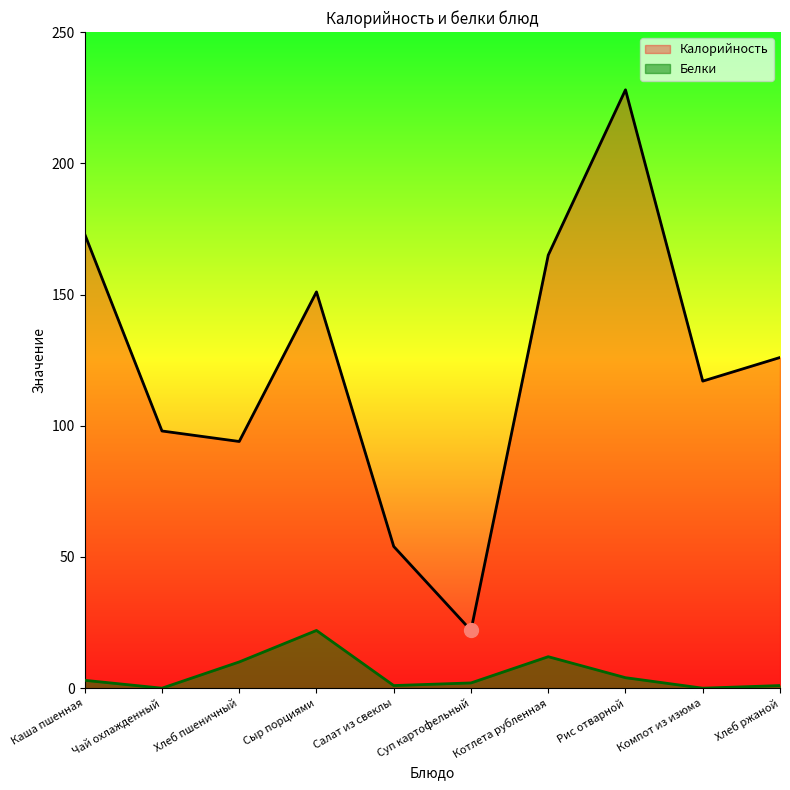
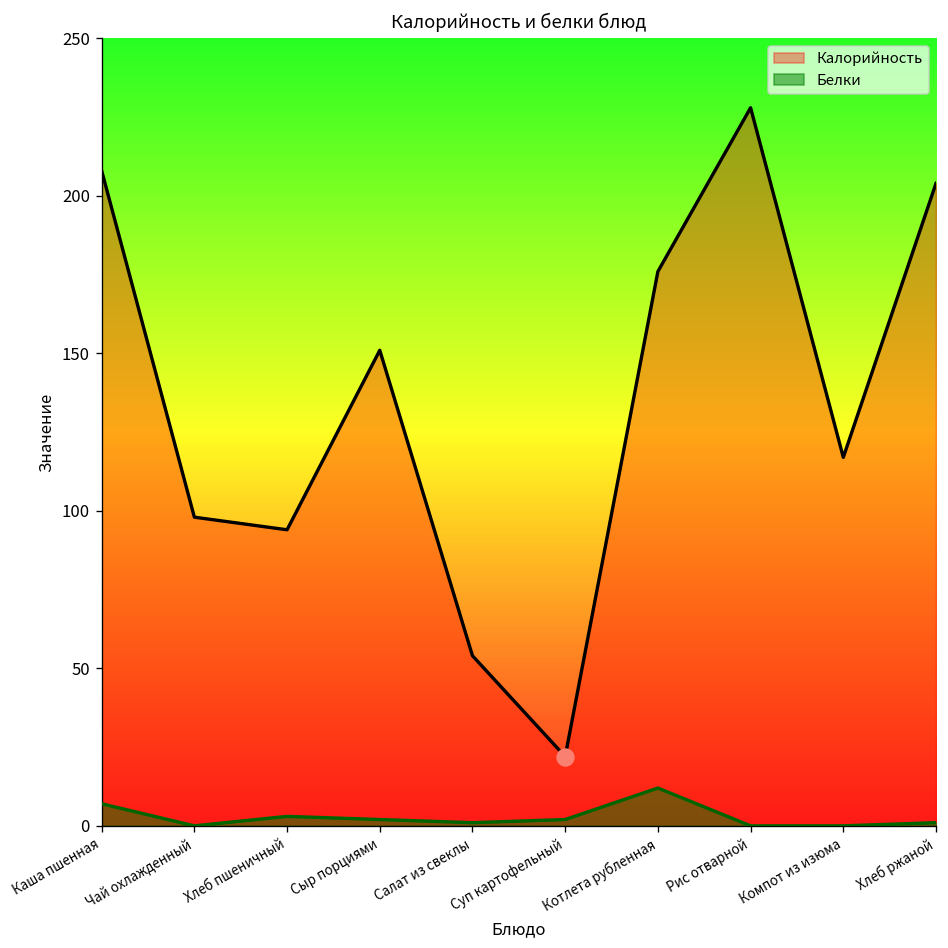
  {
    "Калорийность": {
-     "Каша пшенная": 173,
+     "Каша пшенная": 208,
      "Чай охлажденный": 98,
      "Хлеб пшеничный": 94,
      "Сыр порциями": 151,
      "Салат из свеклы": 54,
-     "Котлета рубленная": 165,
+     "Котлета рубленная": 176,
      "Рис отварной": 228,
      "Компот из изюма": 117,
-     "Хлеб ржаной": 126
+     "Хлеб ржаной": 204
    },
    "Белки": {
-     "Каша пшенная": 3,
+     "Каша пшенная": 7,
      "Чай охлажденный": 0,
-     "Хлеб пшеничный": 10,
-     "Сыр порциями": 22,
+     "Хлеб пшеничный": 3,
+     "Сыр порциями": 2,
      "Салат из свеклы": 1,
      "Суп картофельный": 2,
      "Котлета рубленная": 12,
-     "Рис отварной": 4,
+     "Рис отварной": 0,
      "Компот из изюма": 0,
      "Хлеб ржаной": 1
    }
  }
